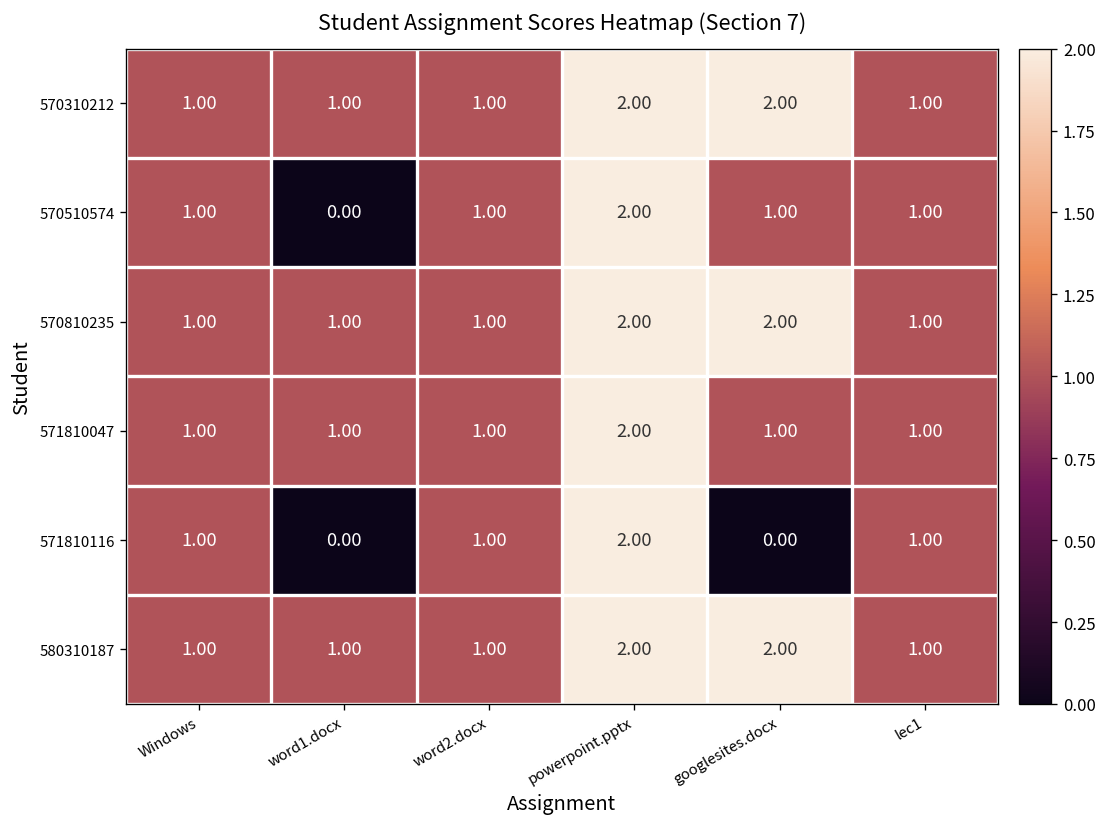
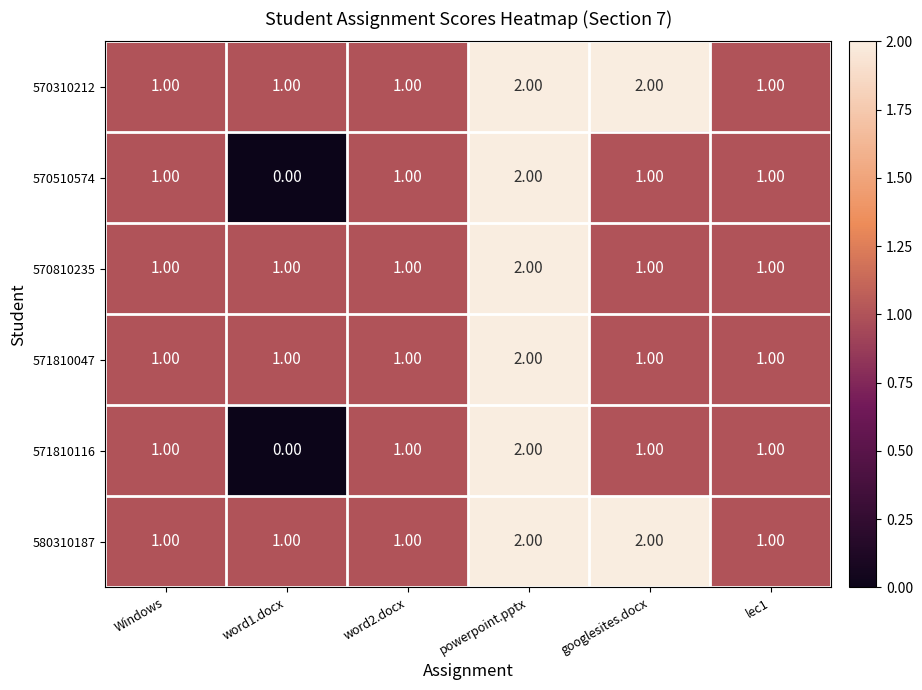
  {
    "570310212": {
      "Windows": 1.00,
      "word1.docx": 1.00,
      "word2.docx": 1.00,
      "powerpoint.pptx": 2.00,
      "googlesites.docx": 2.00,
      "lec1": 1.00
    },
    "570510574": {
      "Windows": 1.00,
      "word1.docx": 0.00,
      "word2.docx": 1.00,
      "powerpoint.pptx": 2.00,
      "googlesites.docx": 1.00,
      "lec1": 1.00
    },
    "570810235": {
      "Windows": 1.00,
      "word1.docx": 1.00,
      "word2.docx": 1.00,
      "powerpoint.pptx": 2.00,
-     "googlesites.docx": 2.00,
+     "googlesites.docx": 1.00,
      "lec1": 1.00
    },
    "571810047": {
      "Windows": 1.00,
      "word1.docx": 1.00,
      "word2.docx": 1.00,
      "powerpoint.pptx": 2.00,
      "googlesites.docx": 1.00,
      "lec1": 1.00
    },
    "571810116": {
      "Windows": 1.00,
      "word1.docx": 0.00,
      "word2.docx": 1.00,
      "powerpoint.pptx": 2.00,
-     "googlesites.docx": 0.00,
+     "googlesites.docx": 1.00,
      "lec1": 1.00
    },
    "580310187": {
      "Windows": 1.00,
      "word1.docx": 1.00,
      "word2.docx": 1.00,
      "powerpoint.pptx": 2.00,
      "googlesites.docx": 2.00,
      "lec1": 1.00
    }
  }
